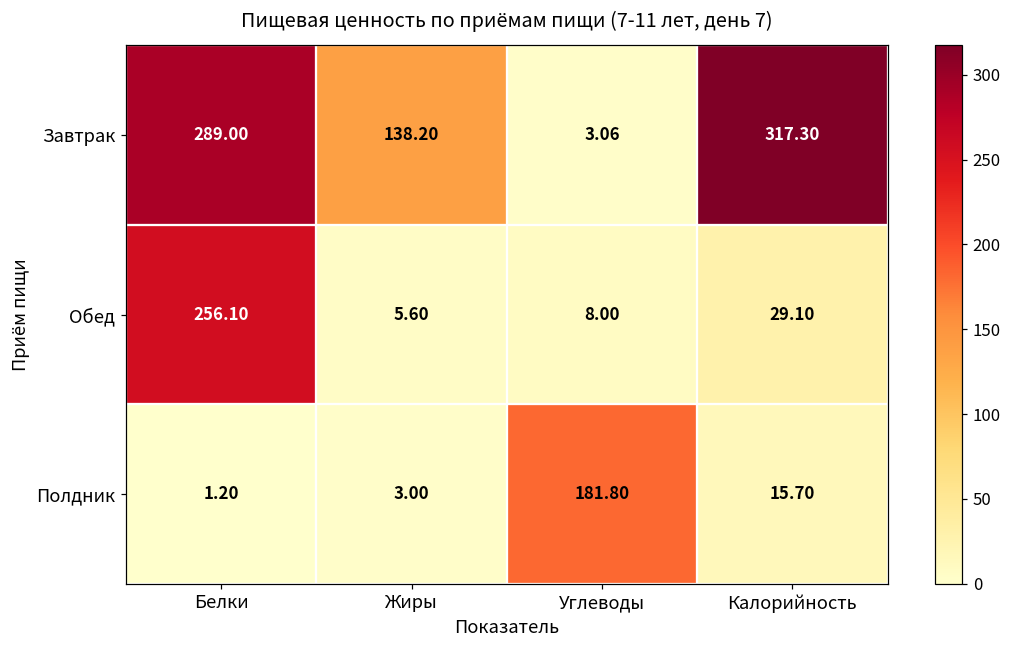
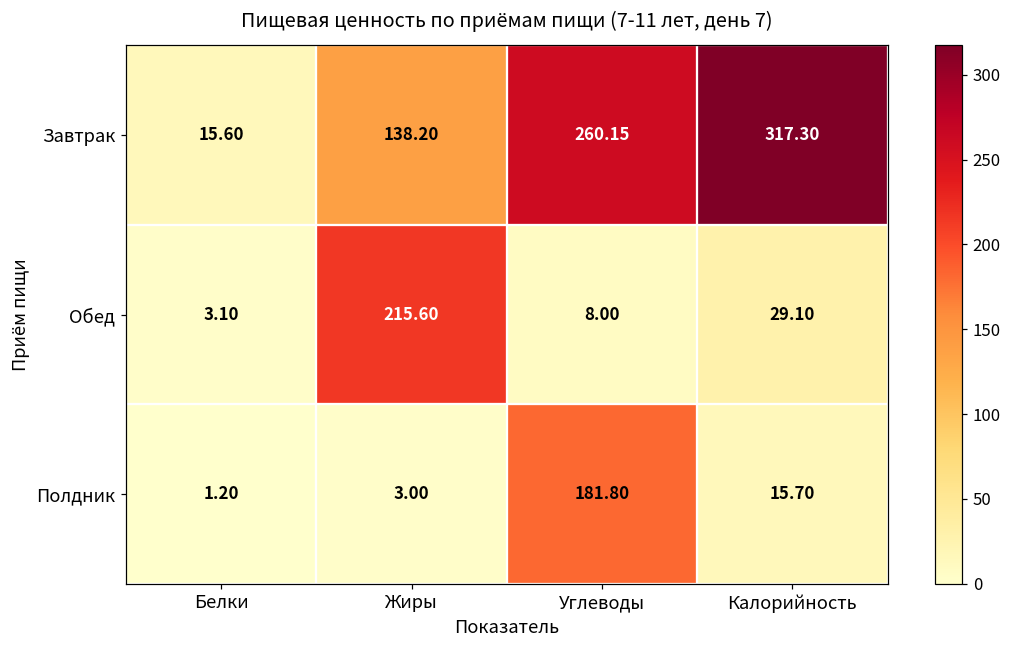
  {
    "Завтрак": {
-     "Белки": 289.00,
+     "Белки": 15.60,
      "Жиры": 138.20,
-     "Углеводы": 3.06,
+     "Углеводы": 260.15,
      "Калорийность": 317.30
    },
    "Обед": {
-     "Белки": 256.10,
-     "Жиры": 5.60,
+     "Белки": 3.10,
+     "Жиры": 215.60,
      "Углеводы": 8.00,
      "Калорийность": 29.10
    },
    "Полдник": {
      "Белки": 1.20,
      "Жиры": 3.00,
      "Углеводы": 181.80,
      "Калорийность": 15.70
    }
  }
